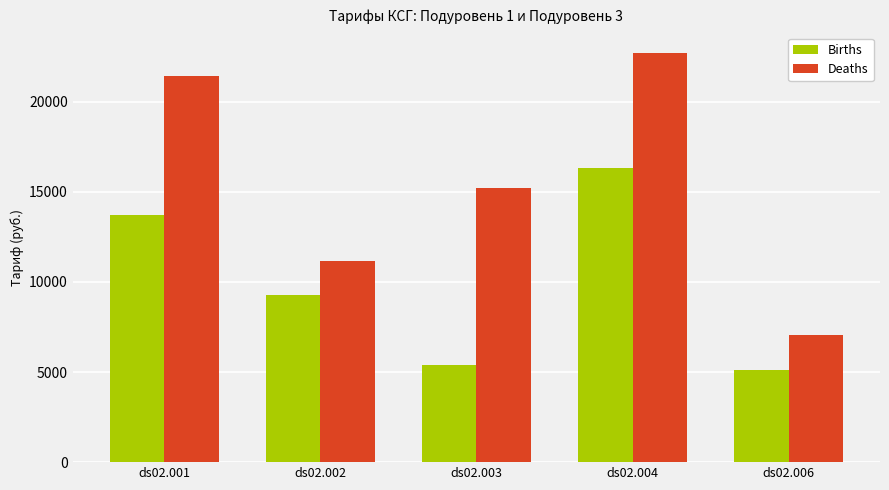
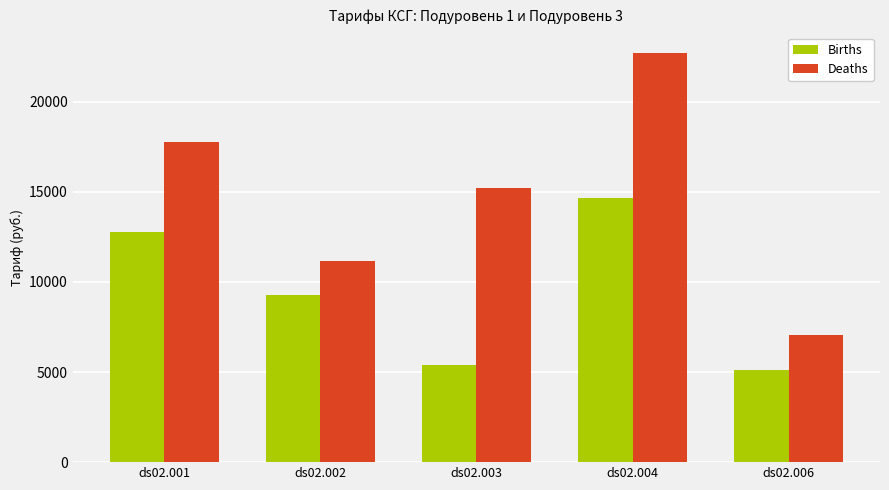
  {
    "Births": {
-     "ds02.001": 13700,
+     "ds02.001": 12800,
      "ds02.002": 9300,
      "ds02.003": 5400,
-     "ds02.004": 16300,
+     "ds02.004": 14600,
      "ds02.006": 5100
    },
    "Deaths": {
-     "ds02.001": 21400,
+     "ds02.001": 17800,
      "ds02.002": 11200,
      "ds02.003": 15200,
      "ds02.004": 22700,
      "ds02.006": 7100
    }
  }
